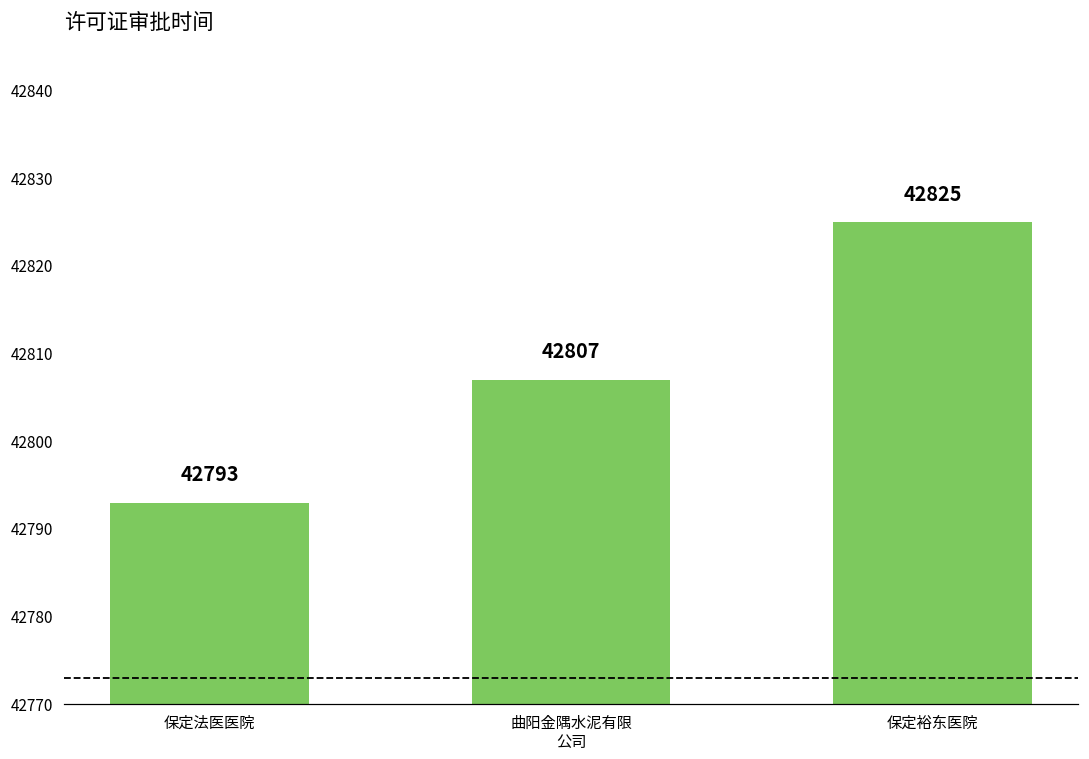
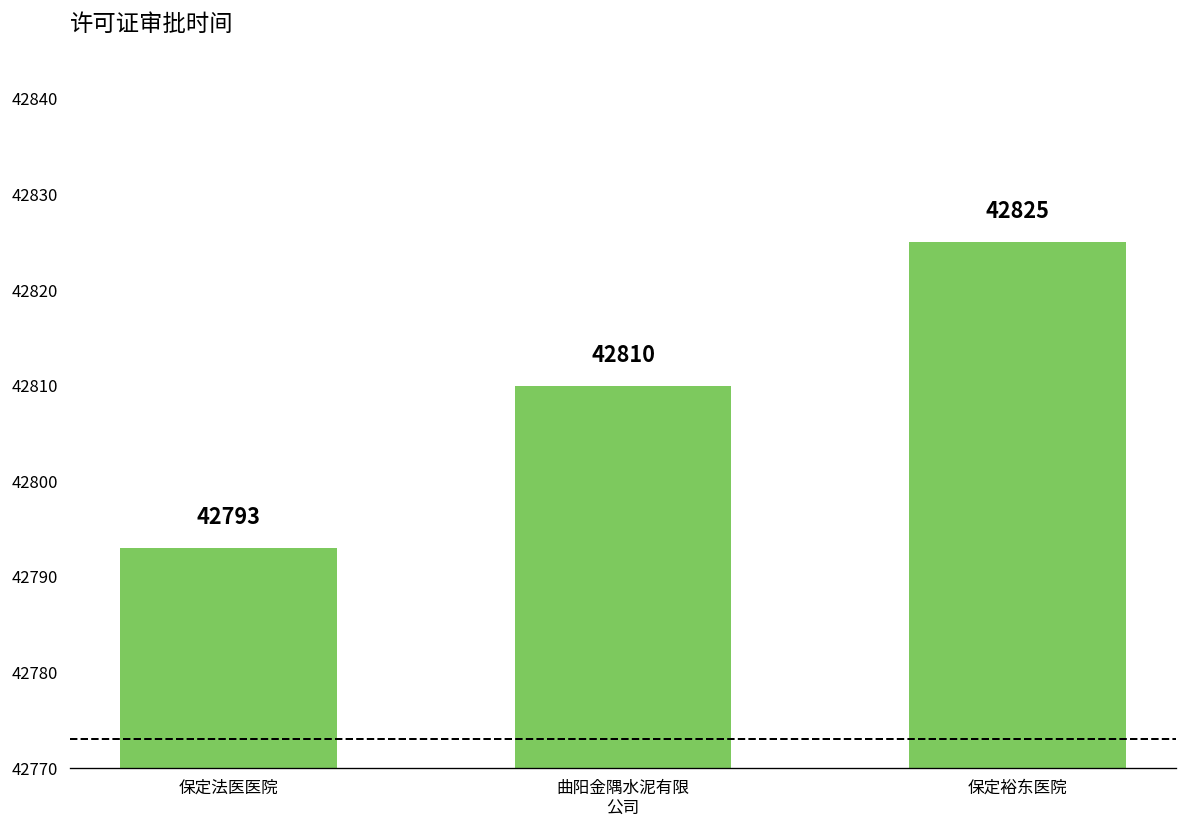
  {
    "保定法医医院": 42793,
-   "曲阳金隅水泥有限 公司": 42807,
+   "曲阳金隅水泥有限 公司": 42810,
    "保定裕东医院": 42825
  }
